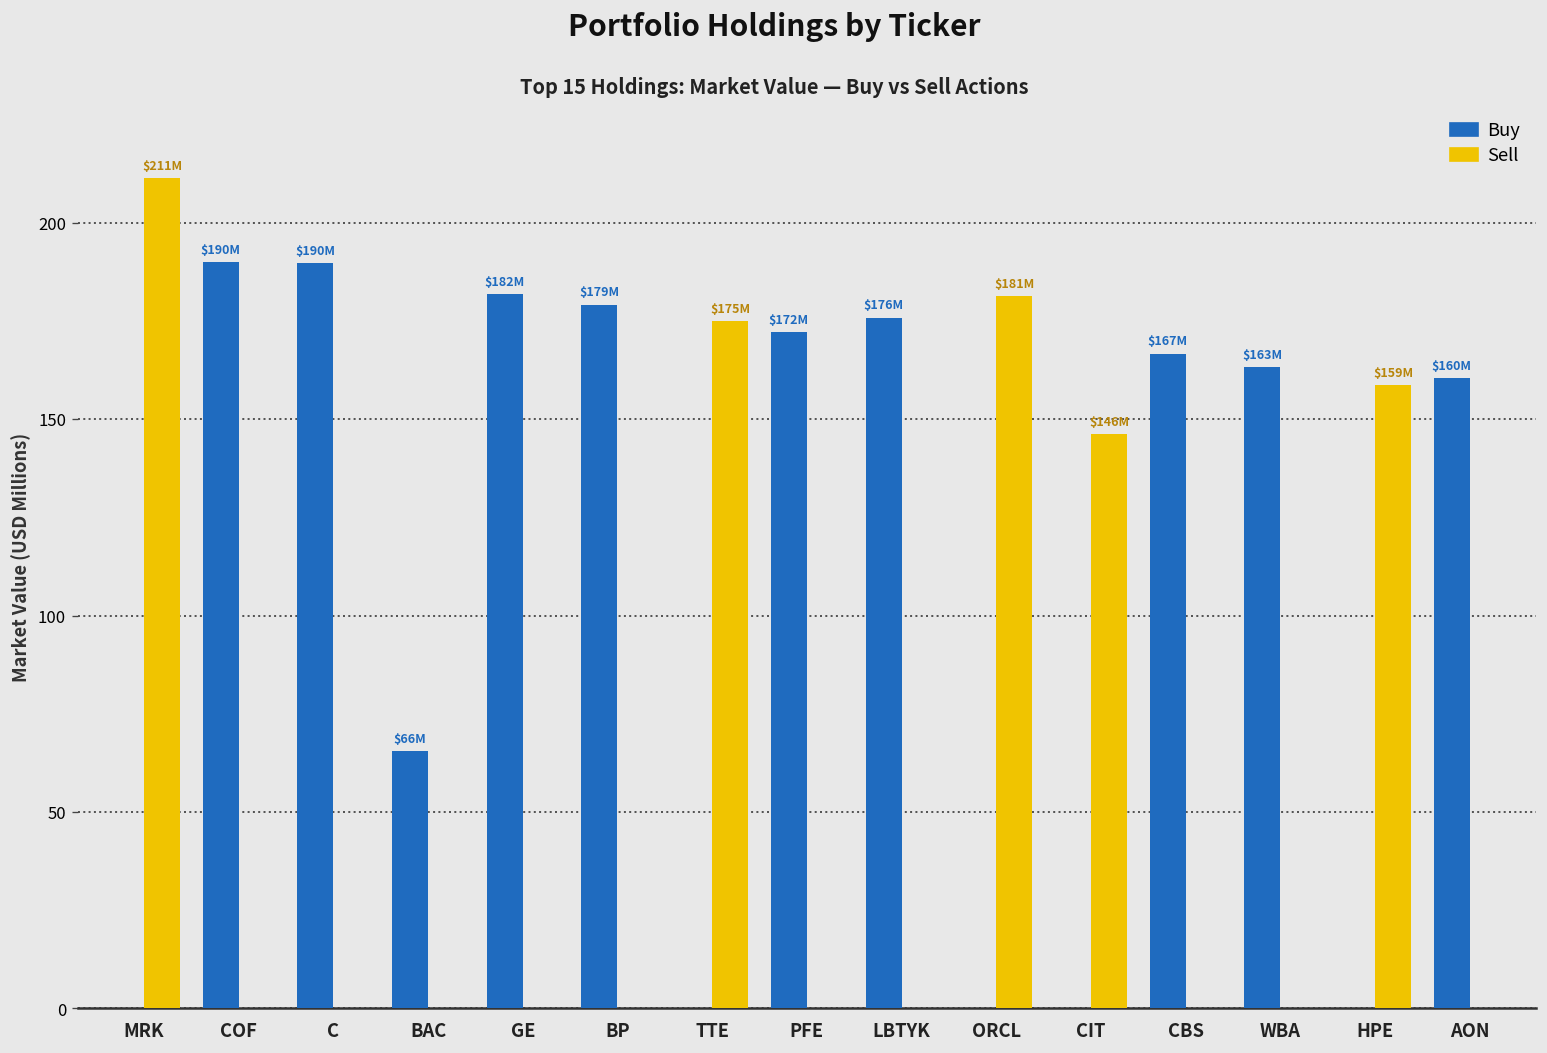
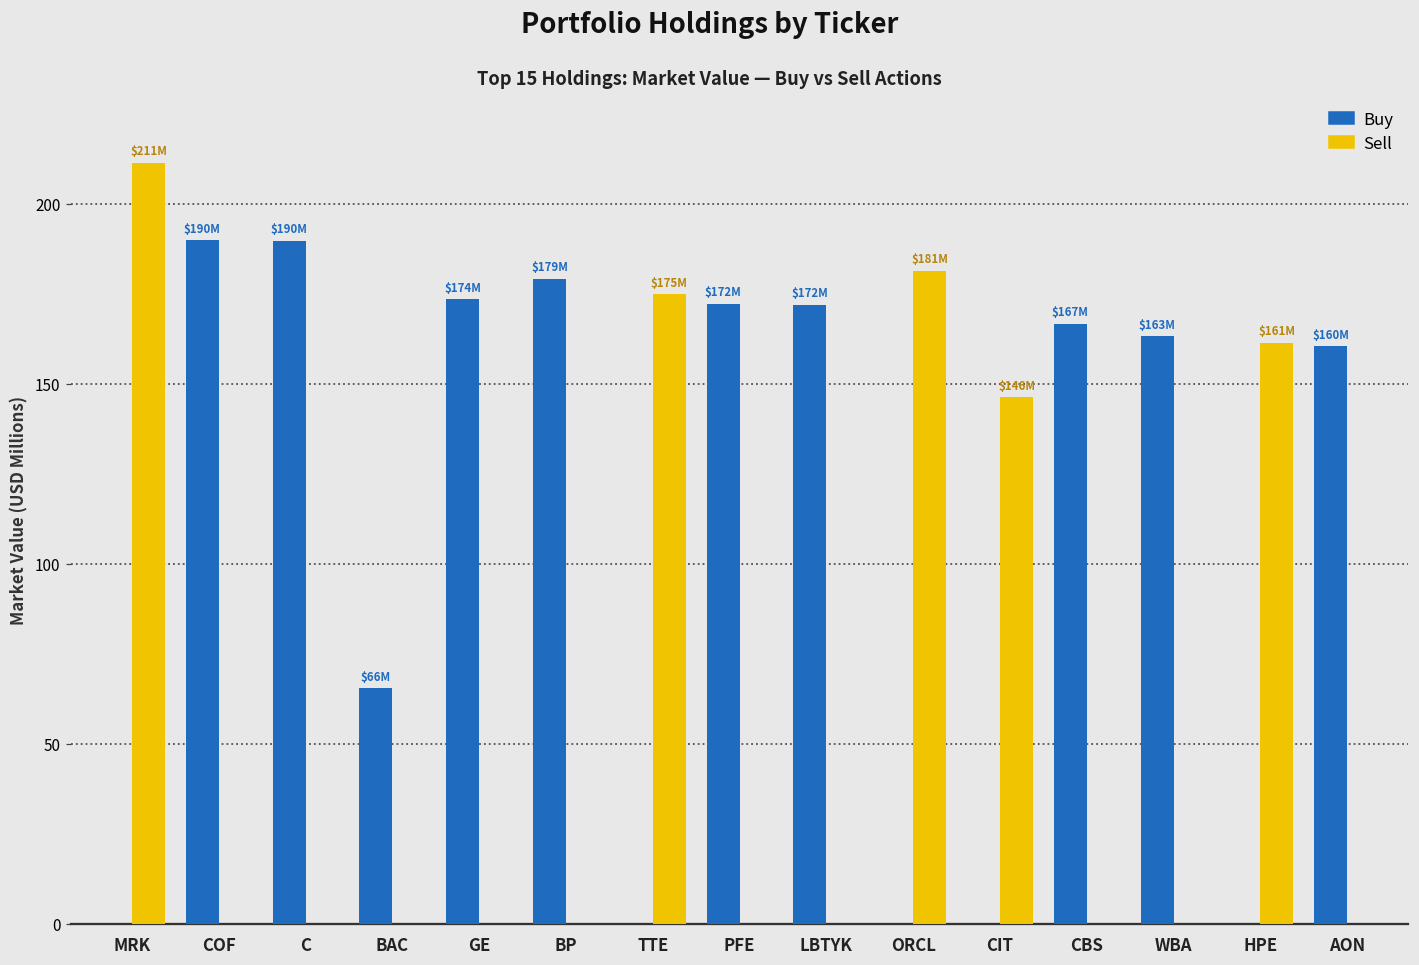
  {
    "Buy": {
      "COF": "$190M",
      "C": "$190M",
      "BAC": "$66M",
-     "GE": "$182M",
+     "GE": "$174M",
      "BP": "$179M",
      "PFE": "$172M",
-     "LBTYK": "$176M",
+     "LBTYK": "$172M",
      "CBS": "$167M",
      "WBA": "$163M",
      "AON": "$160M"
    },
    "Sell": {
      "MRK": "$211M",
      "TTE": "$175M",
      "ORCL": "$181M",
      "CIT": "$146M",
-     "HPE": "$159M"
+     "HPE": "$161M"
    }
  }
